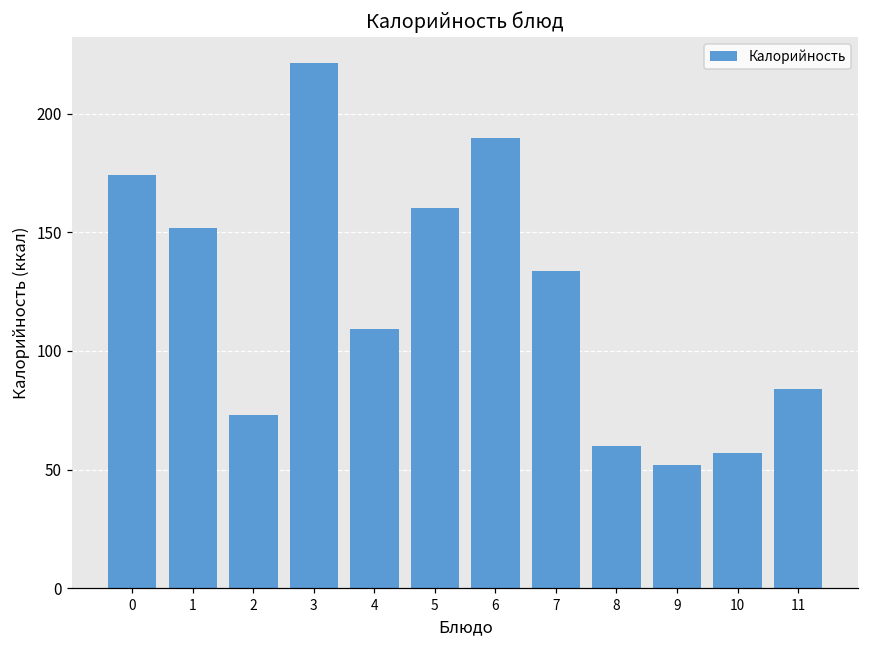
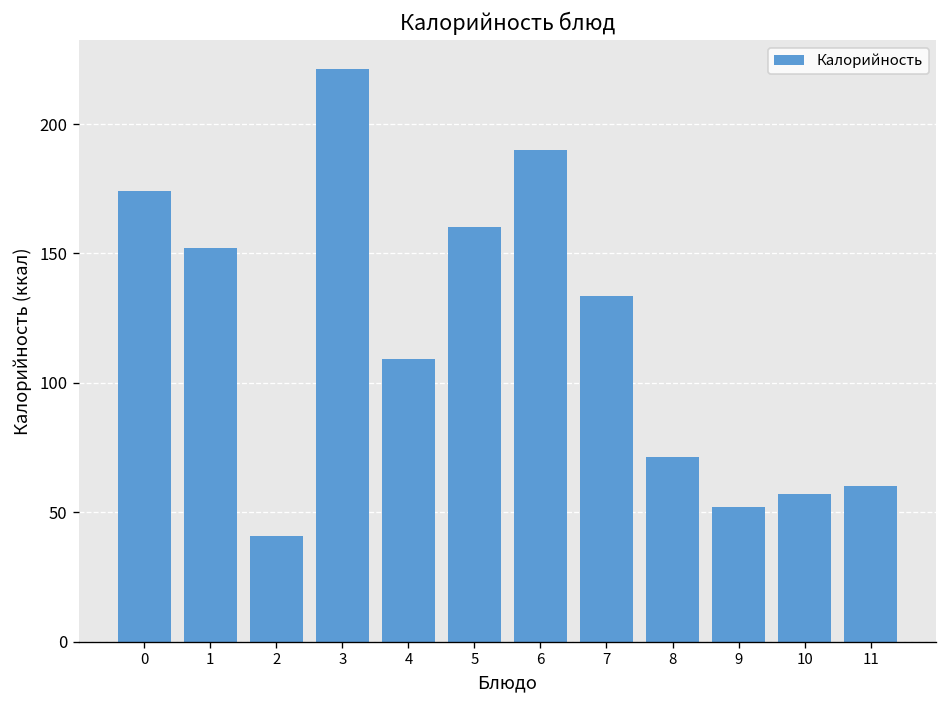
  {
    "0": 174,
    "1": 152,
-   "2": 73,
+   "2": 41,
    "3": 221,
    "4": 109,
    "5": 160,
    "6": 190,
    "7": 134,
-   "8": 60,
+   "8": 71,
    "9": 52,
    "10": 57,
-   "11": 84
+   "11": 60
  }
